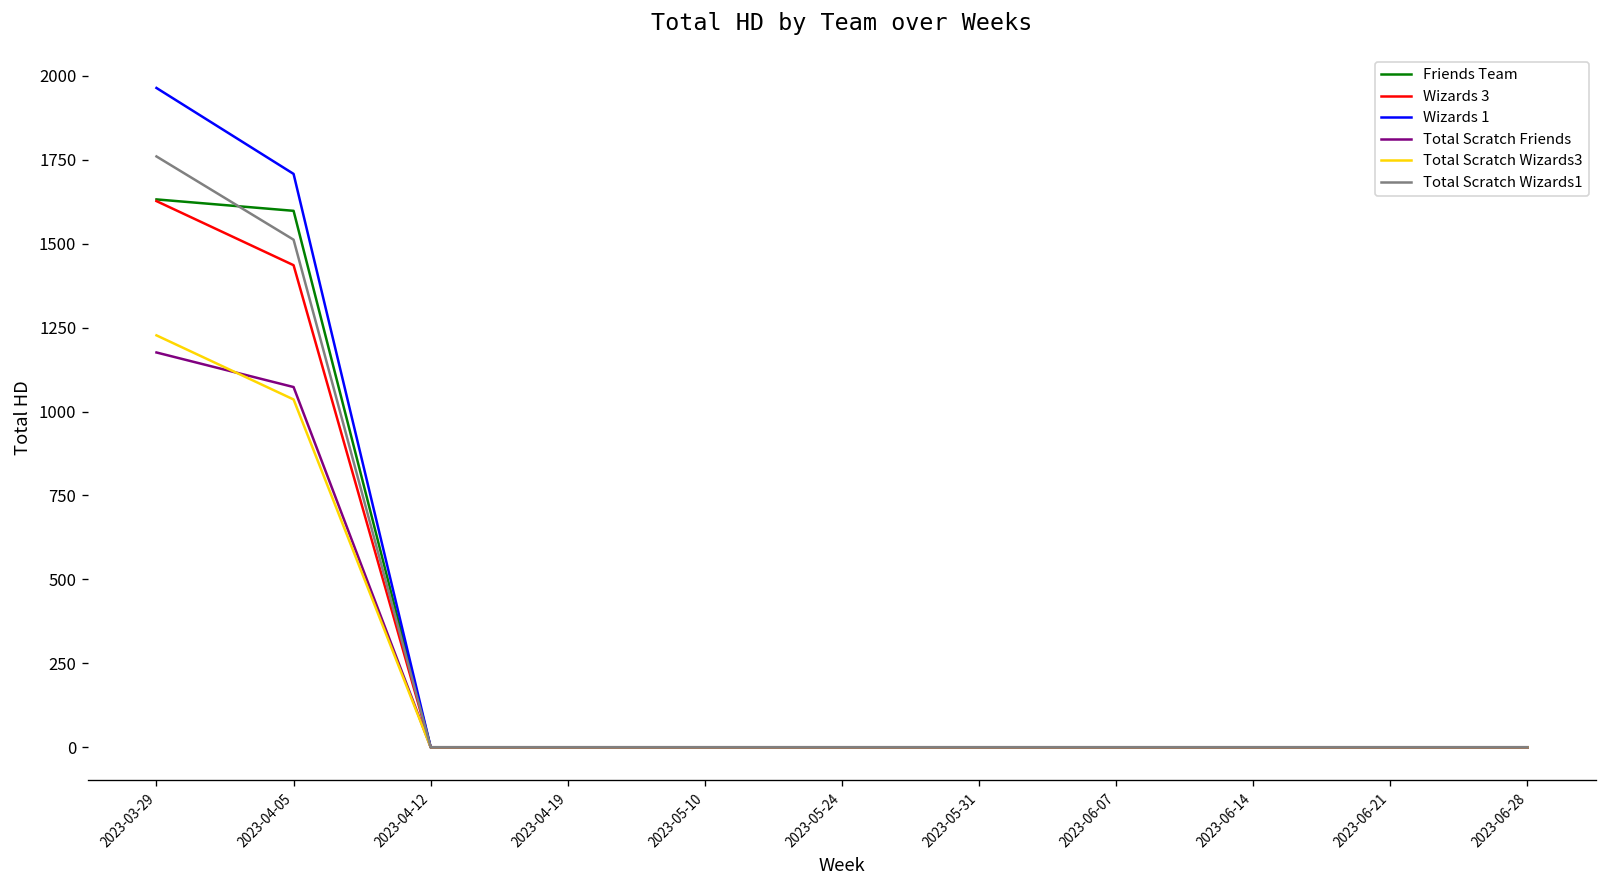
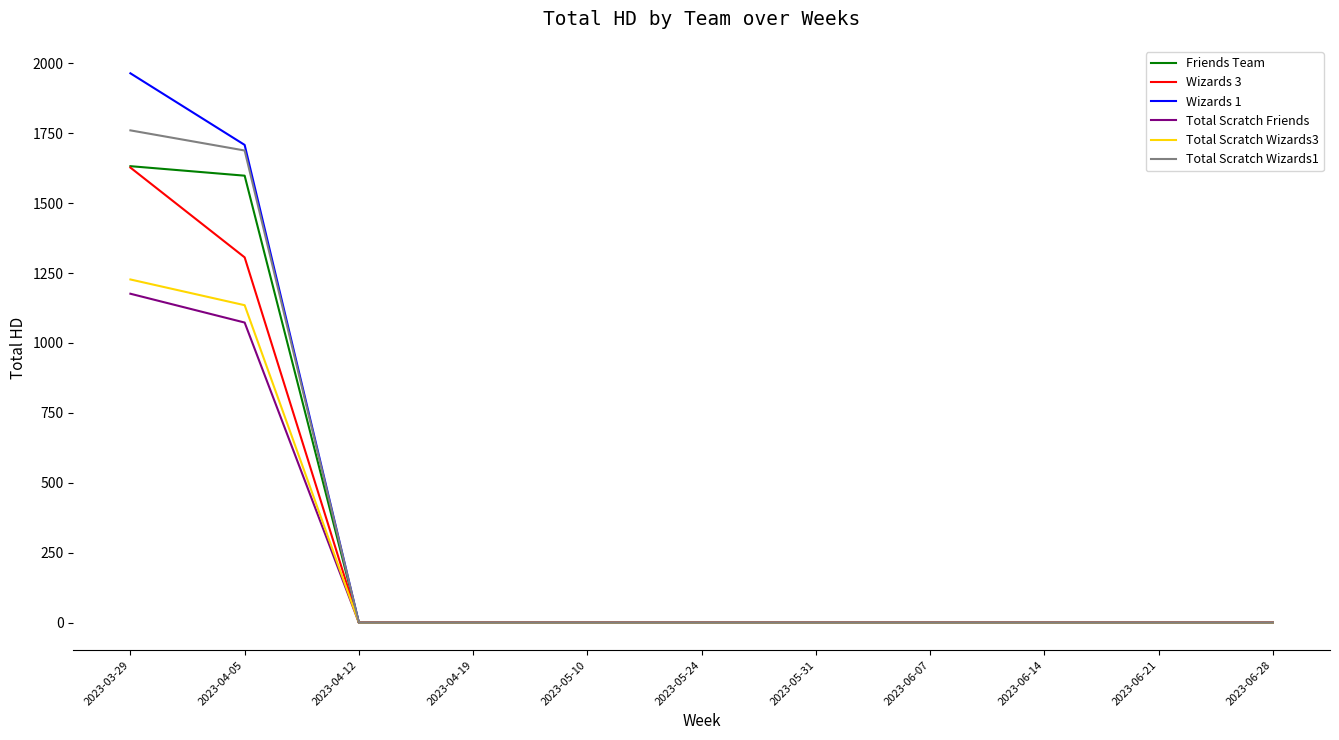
  {
    "Friends Team": {
      "2023-04-05": 1600
    },
    "Wizards 3": {
-     "2023-04-05": 1440
+     "2023-04-05": 1310
    },
    "Wizards 1": {
      "2023-03-29": 1960,
      "2023-04-05": 1710
    },
    "Total Scratch Friends": {
      "2023-03-29": 1180,
      "2023-04-05": 1070
    },
    "Total Scratch Wizards3": {
      "2023-03-29": 1230,
-     "2023-04-05": 1040
+     "2023-04-05": 1140
    },
    "Total Scratch Wizards1": {
      "2023-03-29": 1760,
-     "2023-04-05": 1510
+     "2023-04-05": 1690
    }
  }
